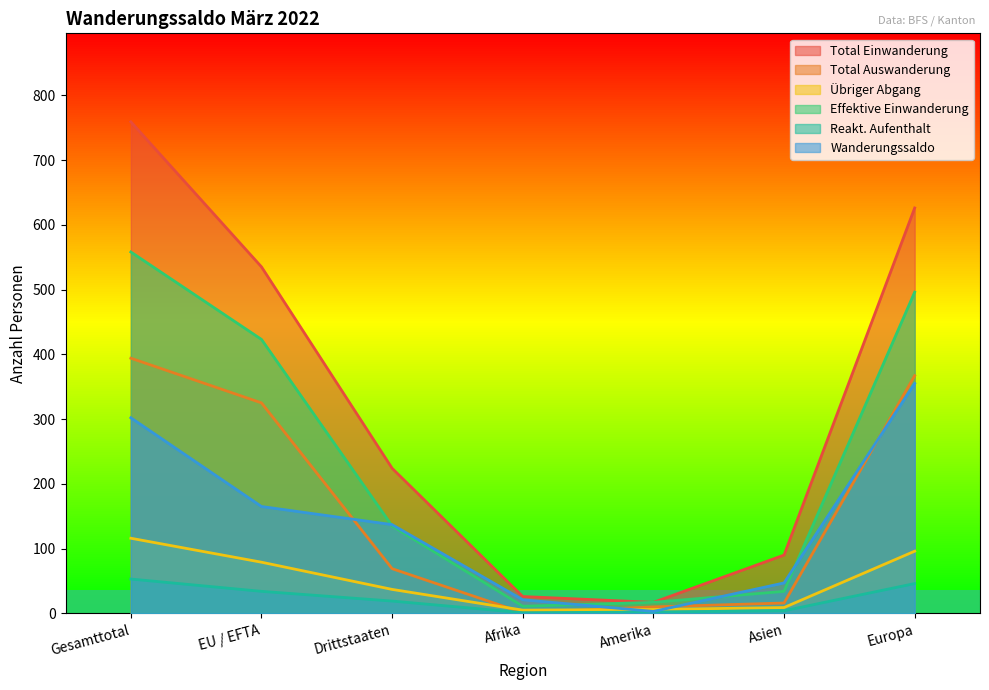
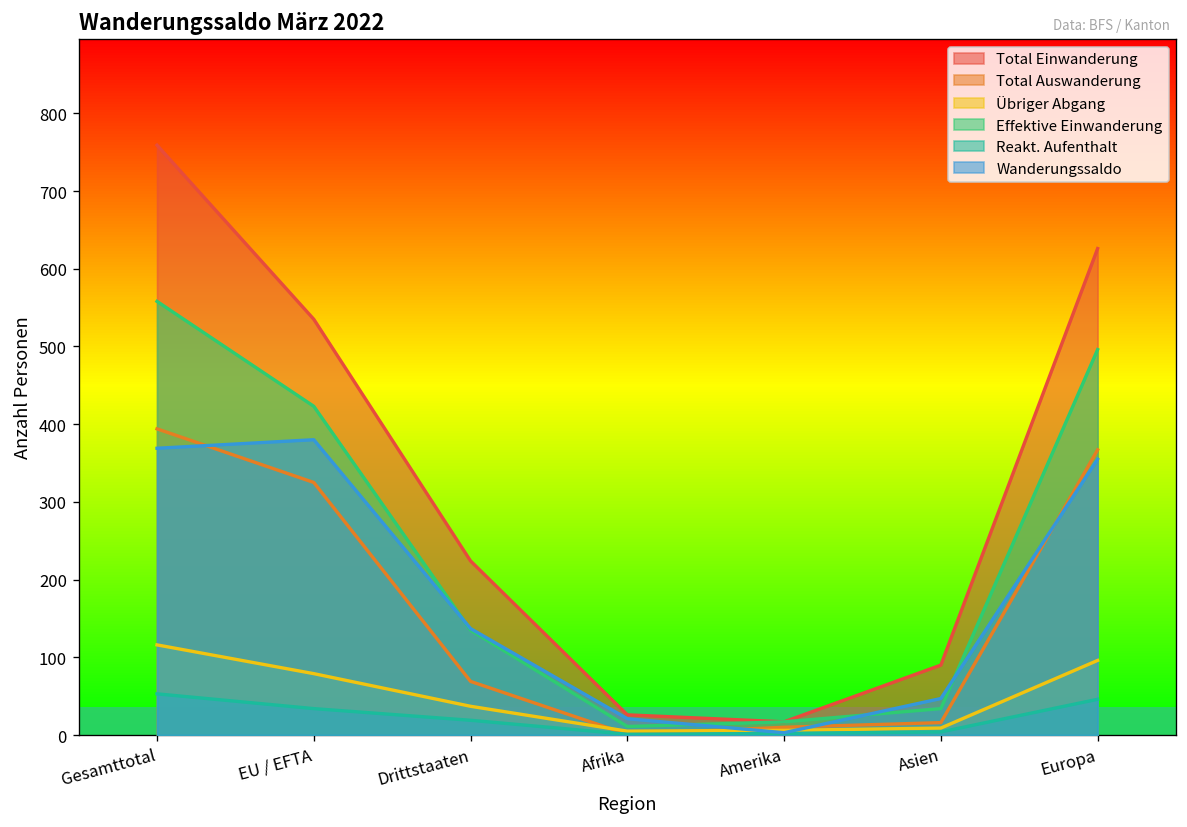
  {
    "Wanderungssaldo": {
-     "Gesamttotal": 300,
-     "EU / EFTA": 170,
+     "Gesamttotal": 370,
+     "EU / EFTA": 380,
      "Afrika": 20,
      "Asien": 50,
      "Europa": 360
    }
  }
